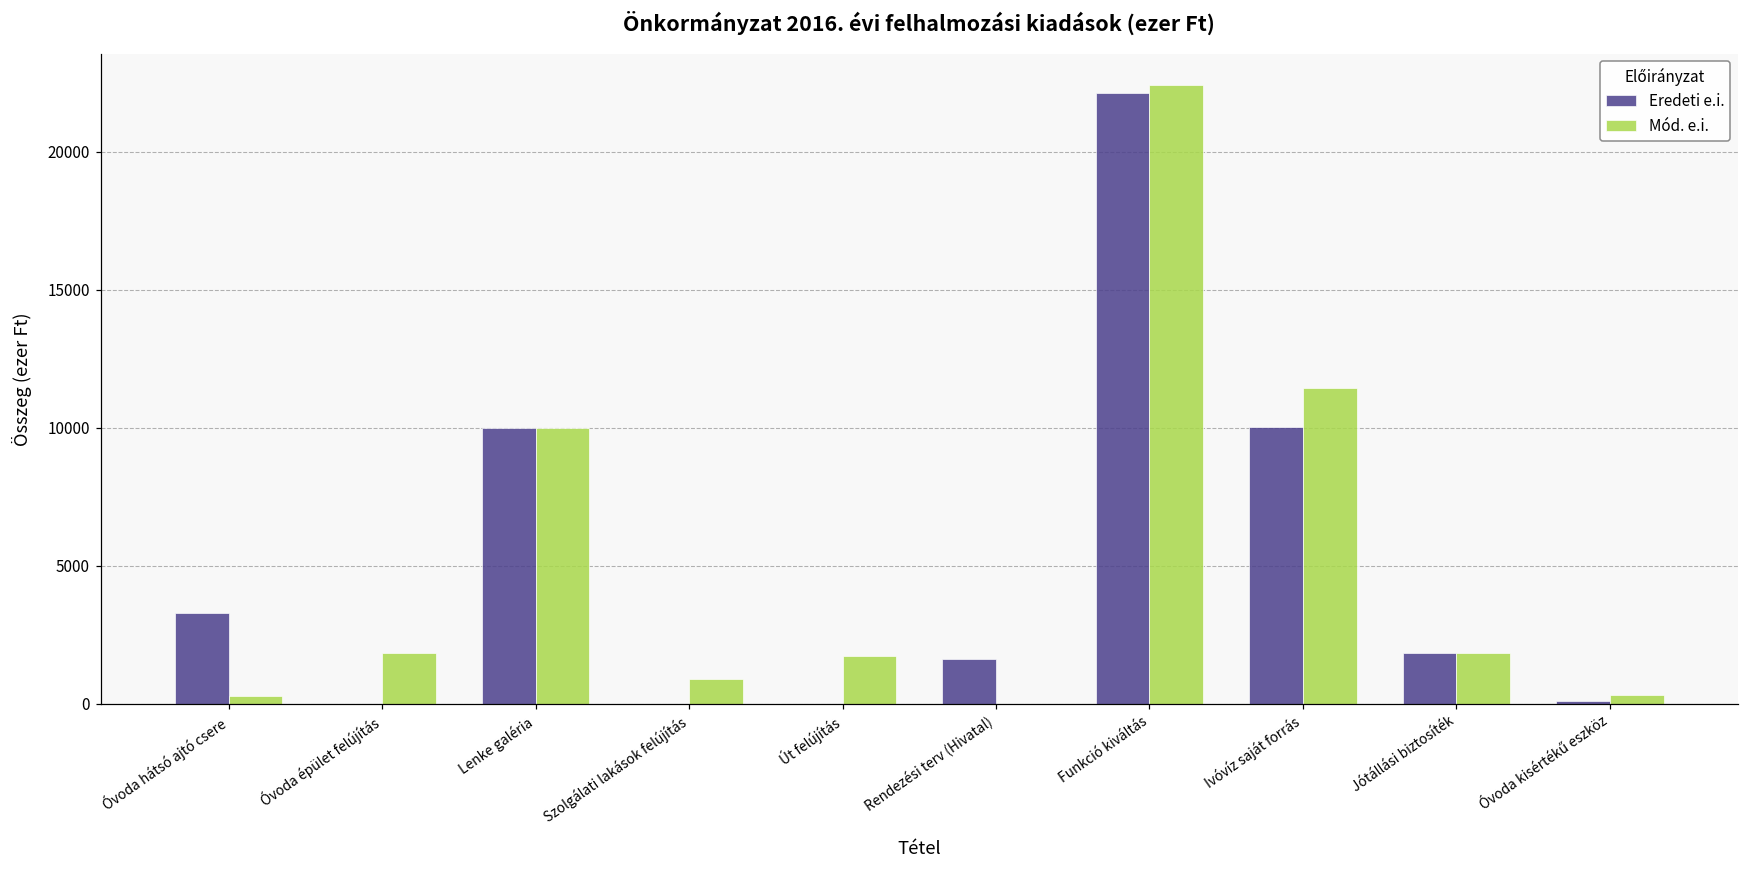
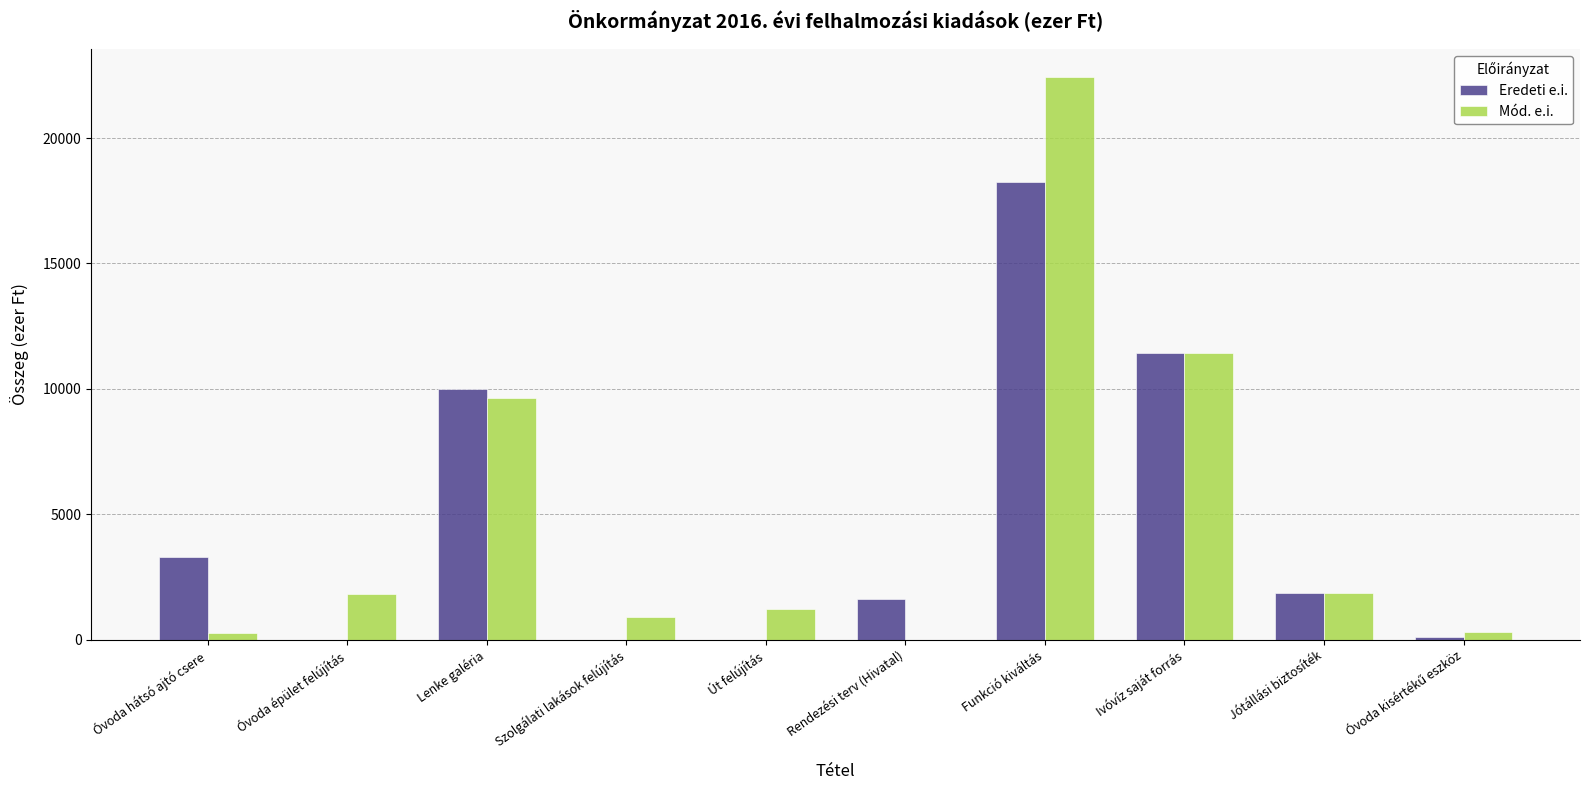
  {
    "Eredeti e.i.": {
      "Óvoda hátsó ajtó csere": 3300,
      "Óvoda épület felújítás": 0,
      "Lenke galéria": 10000,
      "Szolgálati lakások felújítás": 0,
      "Út felújítás": 0,
      "Rendezési terv (Hivatal)": 1600,
-     "Funkció kiváltás": 22100,
-     "Ivóvíz saját forrás": 10000,
+     "Funkció kiváltás": 18200,
+     "Ivóvíz saját forrás": 11400,
      "Jótállási biztosíték": 1800,
      "Óvoda kisértékű eszköz": 100
    },
    "Mód. e.i.": {
      "Óvoda hátsó ajtó csere": 300,
      "Óvoda épület felújítás": 1800,
-     "Lenke galéria": 10000,
+     "Lenke galéria": 9600,
      "Szolgálati lakások felújítás": 900,
-     "Út felújítás": 1700,
+     "Út felújítás": 1200,
      "Rendezési terv (Hivatal)": 0,
      "Funkció kiváltás": 22400,
      "Ivóvíz saját forrás": 11400,
      "Jótállási biztosíték": 1800,
      "Óvoda kisértékű eszköz": 300
    }
  }
